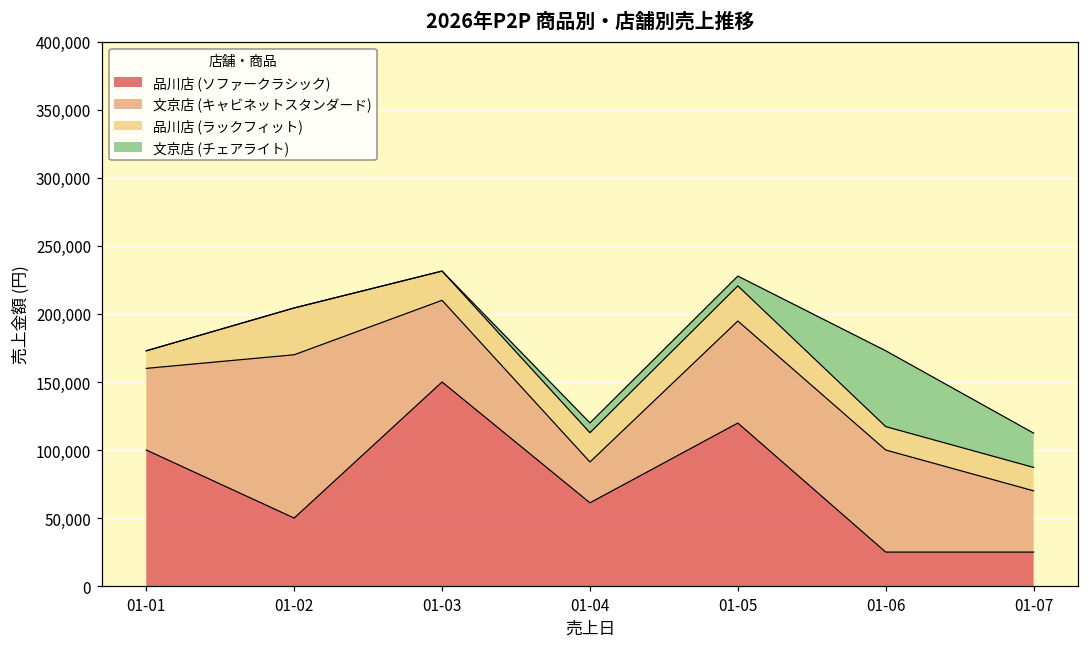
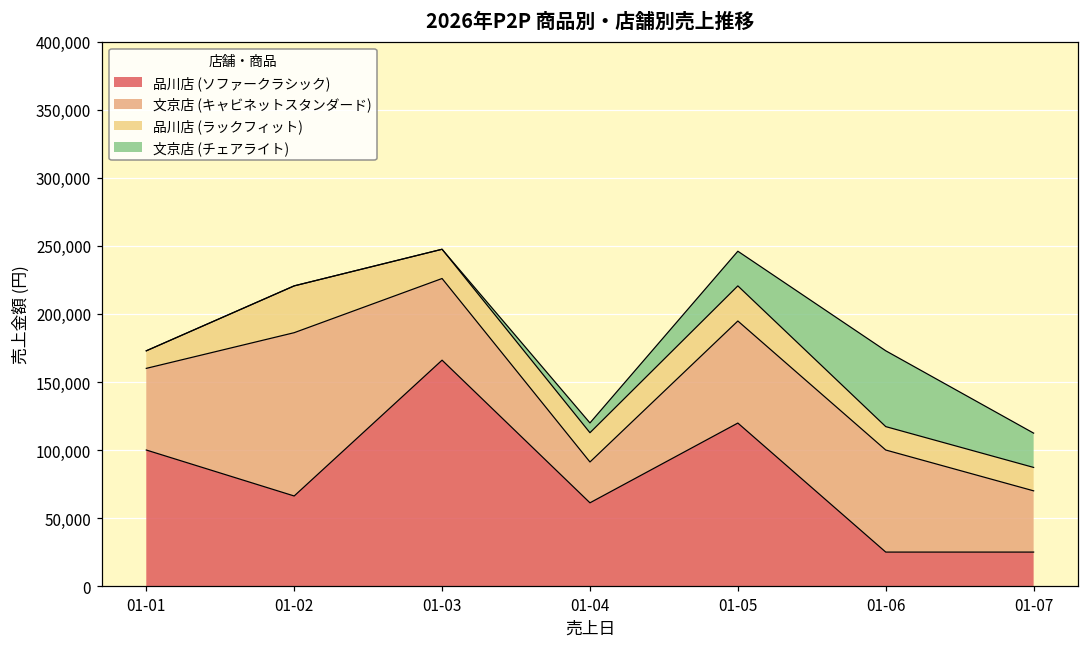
  {
    "品川店 (ソファークラシック)": {
      "01-01": "100,000",
-     "01-02": "50,000",
-     "01-03": "150,000",
+     "01-02": "66,000",
+     "01-03": "166,000",
      "01-04": "61,000",
      "01-05": "120,000",
      "01-06": "25,000",
      "01-07": "25,000"
    },
    "文京店 (チェアライト)": {
      "01-04": "7,000",
-     "01-05": "7,000",
+     "01-05": "25,000",
      "01-06": "56,000",
      "01-07": "25,000"
    }
  }
